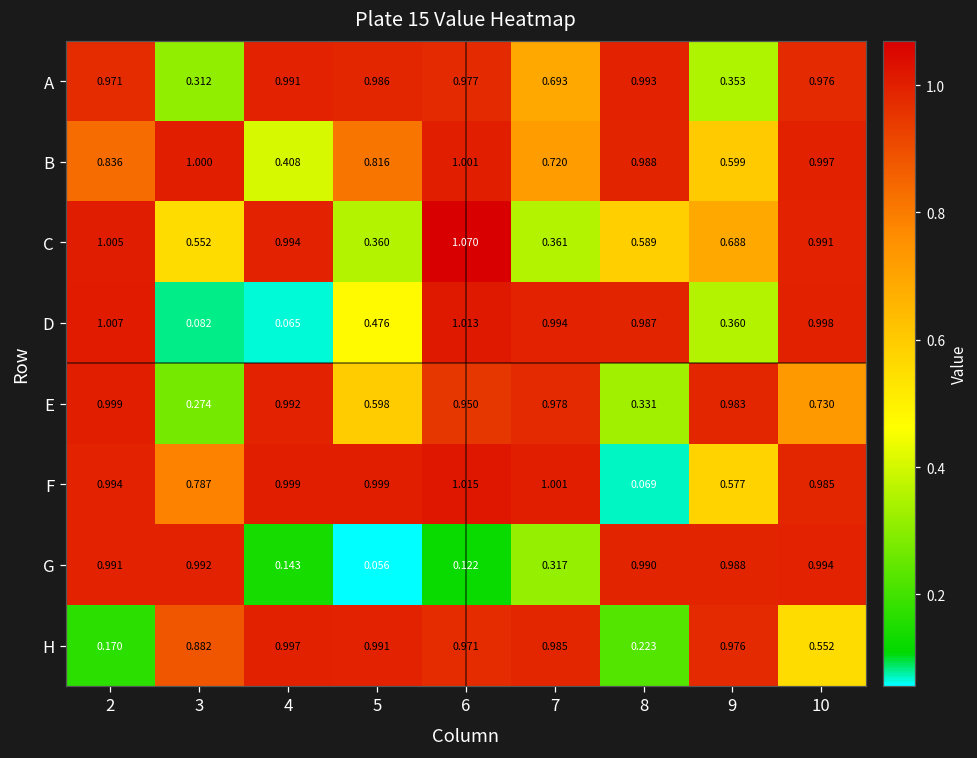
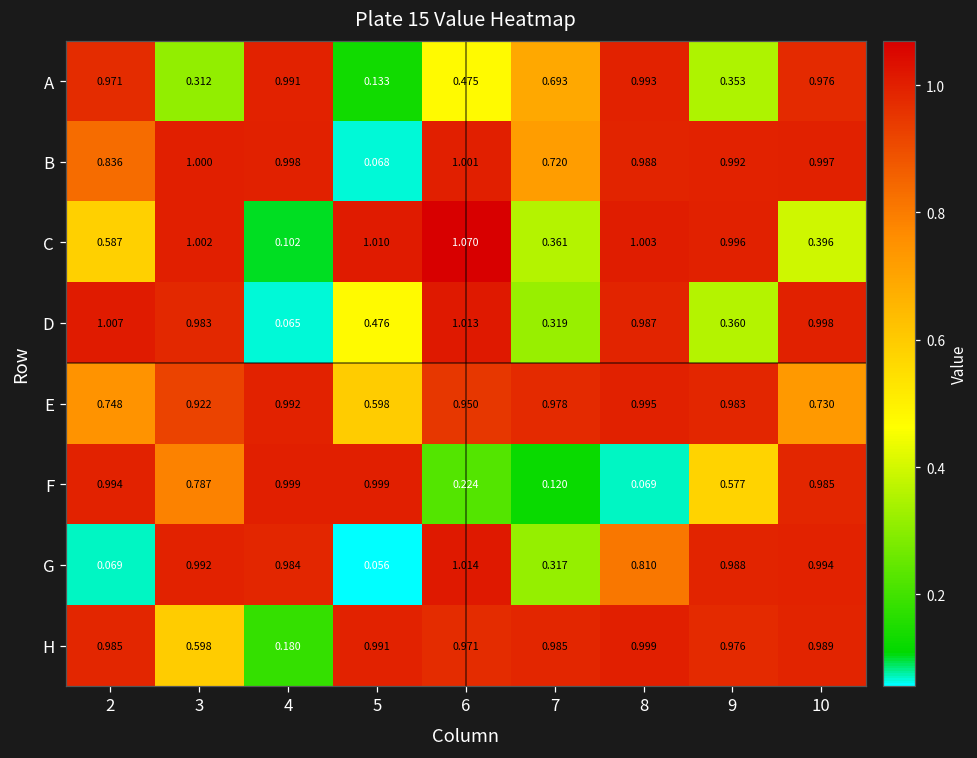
  {
    "A": {
      "2": 0.971,
      "3": 0.312,
      "4": 0.991,
-     "5": 0.986,
-     "6": 0.977,
+     "5": 0.133,
+     "6": 0.475,
      "7": 0.693,
      "8": 0.993,
      "9": 0.353,
      "10": 0.976
    },
    "B": {
      "2": 0.836,
      "3": 1.000,
-     "4": 0.408,
-     "5": 0.816,
+     "4": 0.998,
+     "5": 0.068,
      "6": 1.001,
      "7": 0.720,
      "8": 0.988,
-     "9": 0.599,
+     "9": 0.992,
      "10": 0.997
    },
    "C": {
-     "2": 1.005,
-     "3": 0.552,
-     "4": 0.994,
-     "5": 0.360,
+     "2": 0.587,
+     "3": 1.002,
+     "4": 0.102,
+     "5": 1.010,
      "6": 1.070,
      "7": 0.361,
-     "8": 0.589,
-     "9": 0.688,
-     "10": 0.991
+     "8": 1.003,
+     "9": 0.996,
+     "10": 0.396
    },
    "D": {
      "2": 1.007,
-     "3": 0.082,
+     "3": 0.983,
      "4": 0.065,
      "5": 0.476,
      "6": 1.013,
-     "7": 0.994,
+     "7": 0.319,
      "8": 0.987,
      "9": 0.360,
      "10": 0.998
    },
    "E": {
-     "2": 0.999,
-     "3": 0.274,
+     "2": 0.748,
+     "3": 0.922,
      "4": 0.992,
      "5": 0.598,
      "6": 0.950,
      "7": 0.978,
-     "8": 0.331,
+     "8": 0.995,
      "9": 0.983,
      "10": 0.730
    },
    "F": {
      "2": 0.994,
      "3": 0.787,
      "4": 0.999,
      "5": 0.999,
-     "6": 1.015,
-     "7": 1.001,
+     "6": 0.224,
+     "7": 0.120,
      "8": 0.069,
      "9": 0.577,
      "10": 0.985
    },
    "G": {
-     "2": 0.991,
+     "2": 0.069,
      "3": 0.992,
-     "4": 0.143,
+     "4": 0.984,
      "5": 0.056,
-     "6": 0.122,
+     "6": 1.014,
      "7": 0.317,
-     "8": 0.990,
+     "8": 0.810,
      "9": 0.988,
      "10": 0.994
    },
    "H": {
-     "2": 0.170,
-     "3": 0.882,
-     "4": 0.997,
+     "2": 0.985,
+     "3": 0.598,
+     "4": 0.180,
      "5": 0.991,
      "6": 0.971,
      "7": 0.985,
-     "8": 0.223,
+     "8": 0.999,
      "9": 0.976,
-     "10": 0.552
+     "10": 0.989
    }
  }
